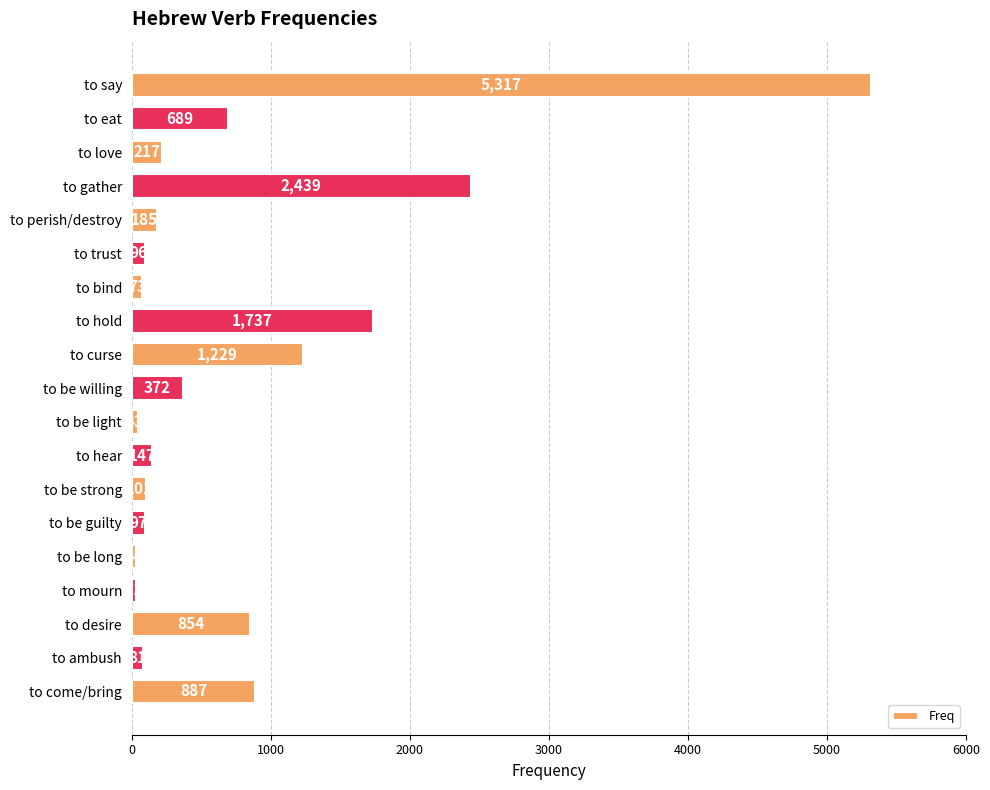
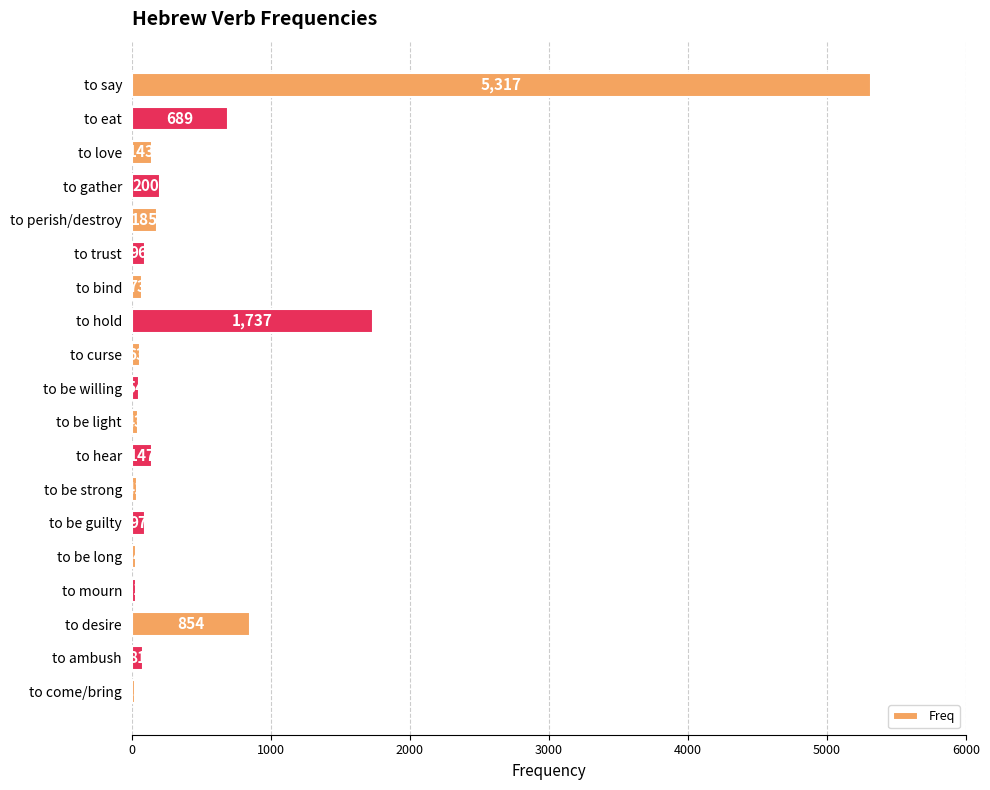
  {
    "to say": "5,317",
    "to eat": "689",
-   "to love": "217",
-   "to gather": "2,439",
+   "to love": "143",
+   "to gather": "200",
    "to perish/destroy": "185",
    "to hold": "1,737",
-   "to curse": "1230",
-   "to be willing": "370",
+   "to curse": "60",
+   "to be willing": "50",
    "to hear": "147",
-   "to be strong": "100",
+   "to be strong": "40",
    "to desire": "854",
-   "to come/bring": "890"
+   "to come/bring": "20"
  }
